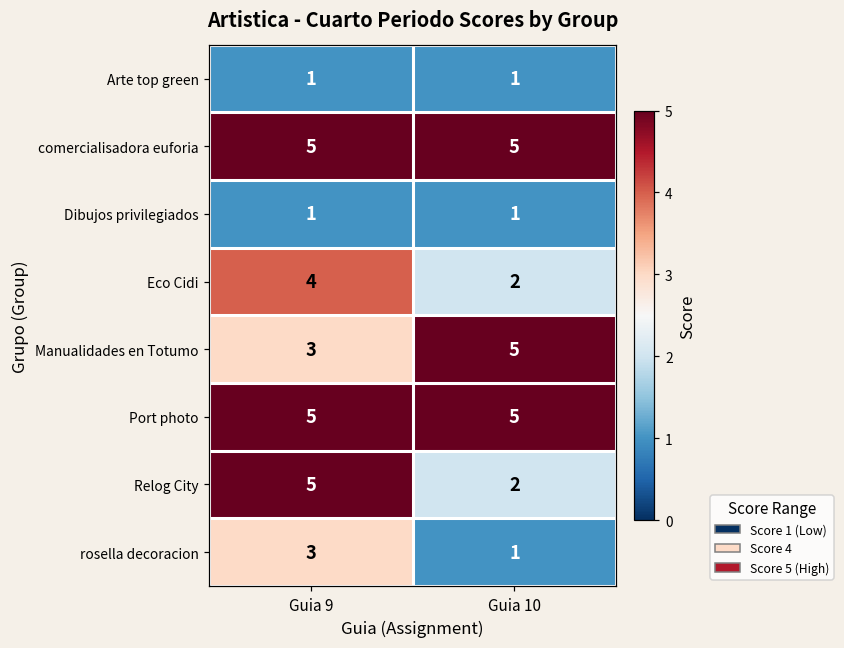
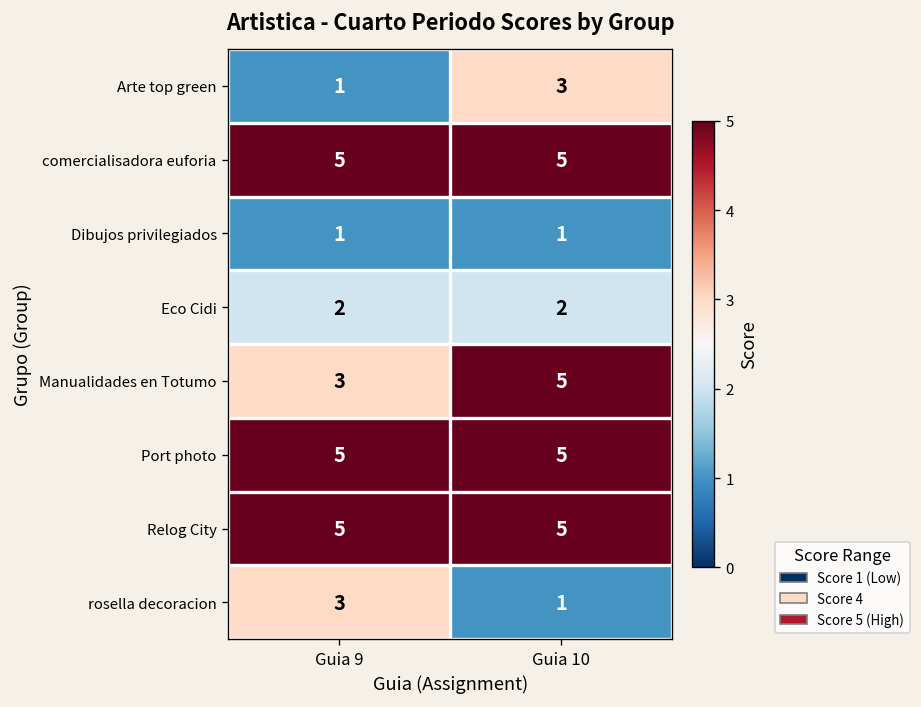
  {
    "Arte top green": {
      "Guia 9": 1,
-     "Guia 10": 1
+     "Guia 10": 3
    },
    "comercialisadora euforia": {
      "Guia 9": 5,
      "Guia 10": 5
    },
    "Dibujos privilegiados": {
      "Guia 9": 1,
      "Guia 10": 1
    },
    "Eco Cidi": {
-     "Guia 9": 4,
+     "Guia 9": 2,
      "Guia 10": 2
    },
    "Manualidades en Totumo": {
      "Guia 9": 3,
      "Guia 10": 5
    },
    "Port photo": {
      "Guia 9": 5,
      "Guia 10": 5
    },
    "Relog City": {
      "Guia 9": 5,
-     "Guia 10": 2
+     "Guia 10": 5
    },
    "rosella decoracion": {
      "Guia 9": 3,
      "Guia 10": 1
    }
  }
